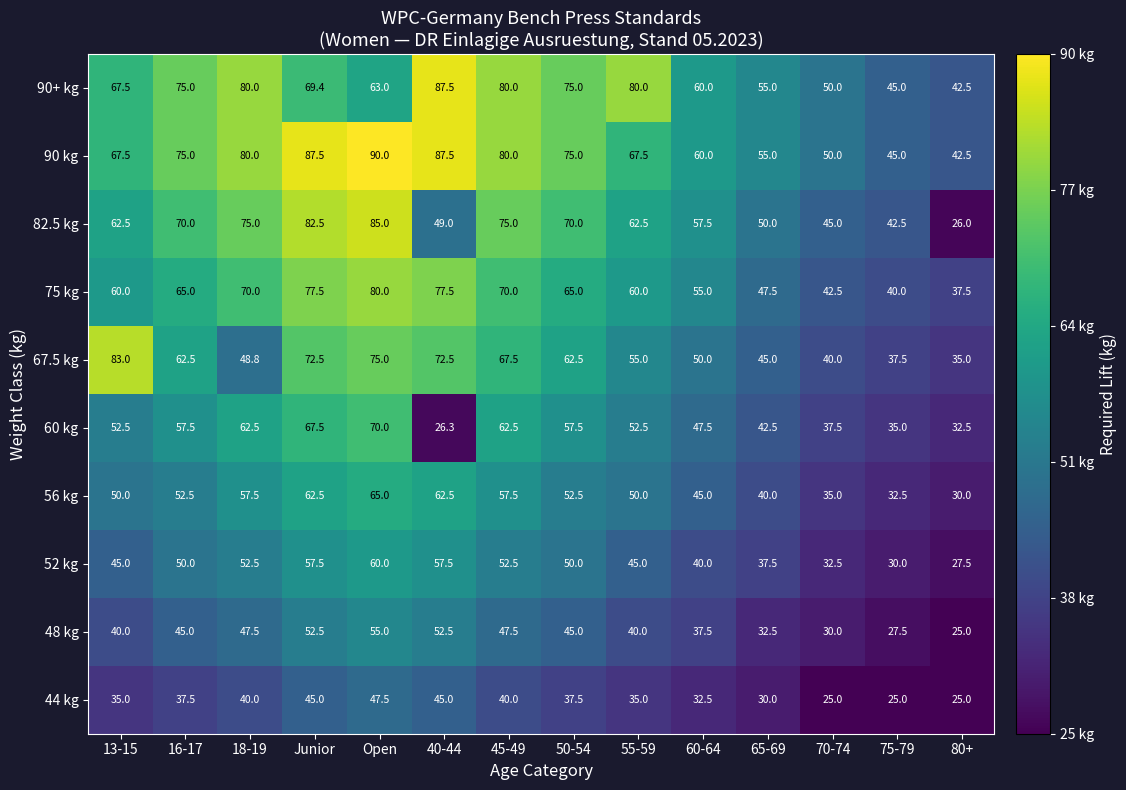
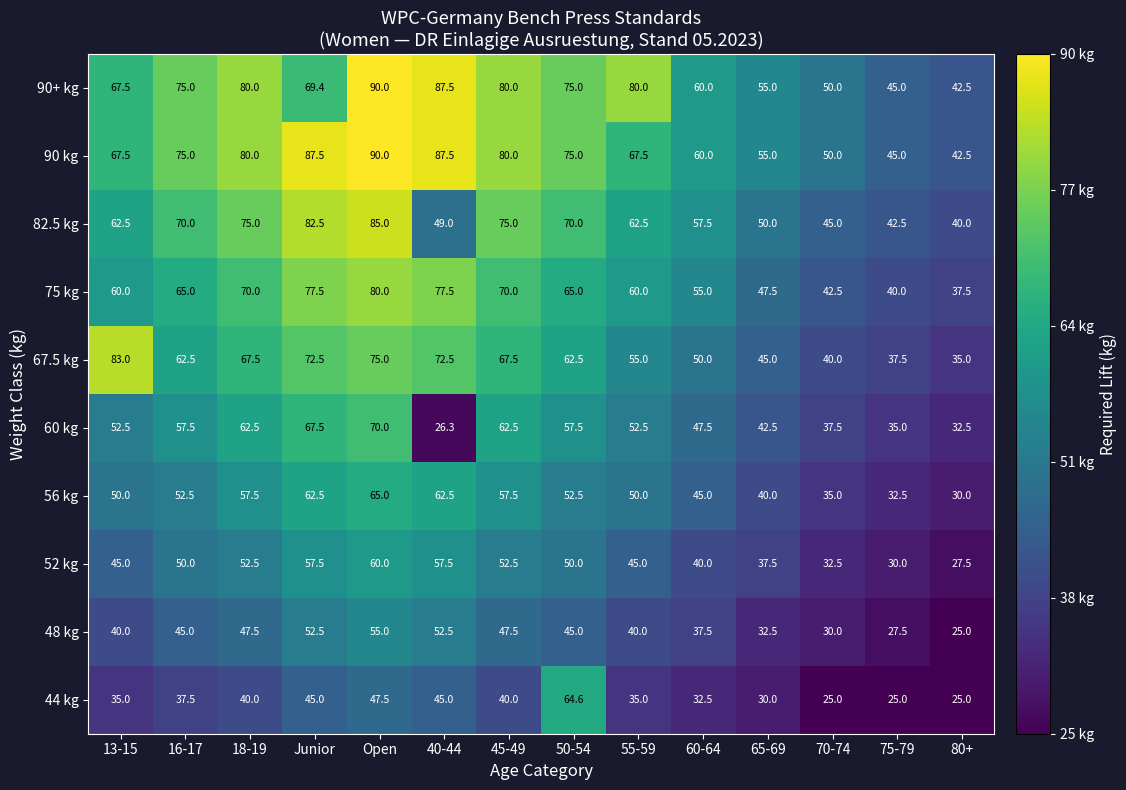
  {
    "90+ kg": {
      "13-15": 67.5,
      "16-17": 75.0,
      "18-19": 80.0,
      "Junior": 69.4,
-     "Open": 63.0,
+     "Open": 90.0,
      "40-44": 87.5,
      "45-49": 80.0,
      "50-54": 75.0,
      "55-59": 80.0,
      "60-64": 60.0,
      "65-69": 55.0,
      "70-74": 50.0,
      "75-79": 45.0,
      "80+": 42.5
    },
    "90 kg": {
      "13-15": 67.5,
      "16-17": 75.0,
      "18-19": 80.0,
      "Junior": 87.5,
      "Open": 90.0,
      "40-44": 87.5,
      "45-49": 80.0,
      "50-54": 75.0,
      "55-59": 67.5,
      "60-64": 60.0,
      "65-69": 55.0,
      "70-74": 50.0,
      "75-79": 45.0,
      "80+": 42.5
    },
    "82.5 kg": {
      "13-15": 62.5,
      "16-17": 70.0,
      "18-19": 75.0,
      "Junior": 82.5,
      "Open": 85.0,
      "40-44": 49.0,
      "45-49": 75.0,
      "50-54": 70.0,
      "55-59": 62.5,
      "60-64": 57.5,
      "65-69": 50.0,
      "70-74": 45.0,
      "75-79": 42.5,
-     "80+": 26.0
+     "80+": 40.0
    },
    "75 kg": {
      "13-15": 60.0,
      "16-17": 65.0,
      "18-19": 70.0,
      "Junior": 77.5,
      "Open": 80.0,
      "40-44": 77.5,
      "45-49": 70.0,
      "50-54": 65.0,
      "55-59": 60.0,
      "60-64": 55.0,
      "65-69": 47.5,
      "70-74": 42.5,
      "75-79": 40.0,
      "80+": 37.5
    },
    "67.5 kg": {
      "13-15": 83.0,
      "16-17": 62.5,
-     "18-19": 48.8,
+     "18-19": 67.5,
      "Junior": 72.5,
      "Open": 75.0,
      "40-44": 72.5,
      "45-49": 67.5,
      "50-54": 62.5,
      "55-59": 55.0,
      "60-64": 50.0,
      "65-69": 45.0,
      "70-74": 40.0,
      "75-79": 37.5,
      "80+": 35.0
    },
    "60 kg": {
      "13-15": 52.5,
      "16-17": 57.5,
      "18-19": 62.5,
      "Junior": 67.5,
      "Open": 70.0,
      "40-44": 26.3,
      "45-49": 62.5,
      "50-54": 57.5,
      "55-59": 52.5,
      "60-64": 47.5,
      "65-69": 42.5,
      "70-74": 37.5,
      "75-79": 35.0,
      "80+": 32.5
    },
    "56 kg": {
      "13-15": 50.0,
      "16-17": 52.5,
      "18-19": 57.5,
      "Junior": 62.5,
      "Open": 65.0,
      "40-44": 62.5,
      "45-49": 57.5,
      "50-54": 52.5,
      "55-59": 50.0,
      "60-64": 45.0,
      "65-69": 40.0,
      "70-74": 35.0,
      "75-79": 32.5,
      "80+": 30.0
    },
    "52 kg": {
      "13-15": 45.0,
      "16-17": 50.0,
      "18-19": 52.5,
      "Junior": 57.5,
      "Open": 60.0,
      "40-44": 57.5,
      "45-49": 52.5,
      "50-54": 50.0,
      "55-59": 45.0,
      "60-64": 40.0,
      "65-69": 37.5,
      "70-74": 32.5,
      "75-79": 30.0,
      "80+": 27.5
    },
    "48 kg": {
      "13-15": 40.0,
      "16-17": 45.0,
      "18-19": 47.5,
      "Junior": 52.5,
      "Open": 55.0,
      "40-44": 52.5,
      "45-49": 47.5,
      "50-54": 45.0,
      "55-59": 40.0,
      "60-64": 37.5,
      "65-69": 32.5,
      "70-74": 30.0,
      "75-79": 27.5,
      "80+": 25.0
    },
    "44 kg": {
      "13-15": 35.0,
      "16-17": 37.5,
      "18-19": 40.0,
      "Junior": 45.0,
      "Open": 47.5,
      "40-44": 45.0,
      "45-49": 40.0,
-     "50-54": 37.5,
+     "50-54": 64.6,
      "55-59": 35.0,
      "60-64": 32.5,
      "65-69": 30.0,
      "70-74": 25.0,
      "75-79": 25.0,
      "80+": 25.0
    }
  }
